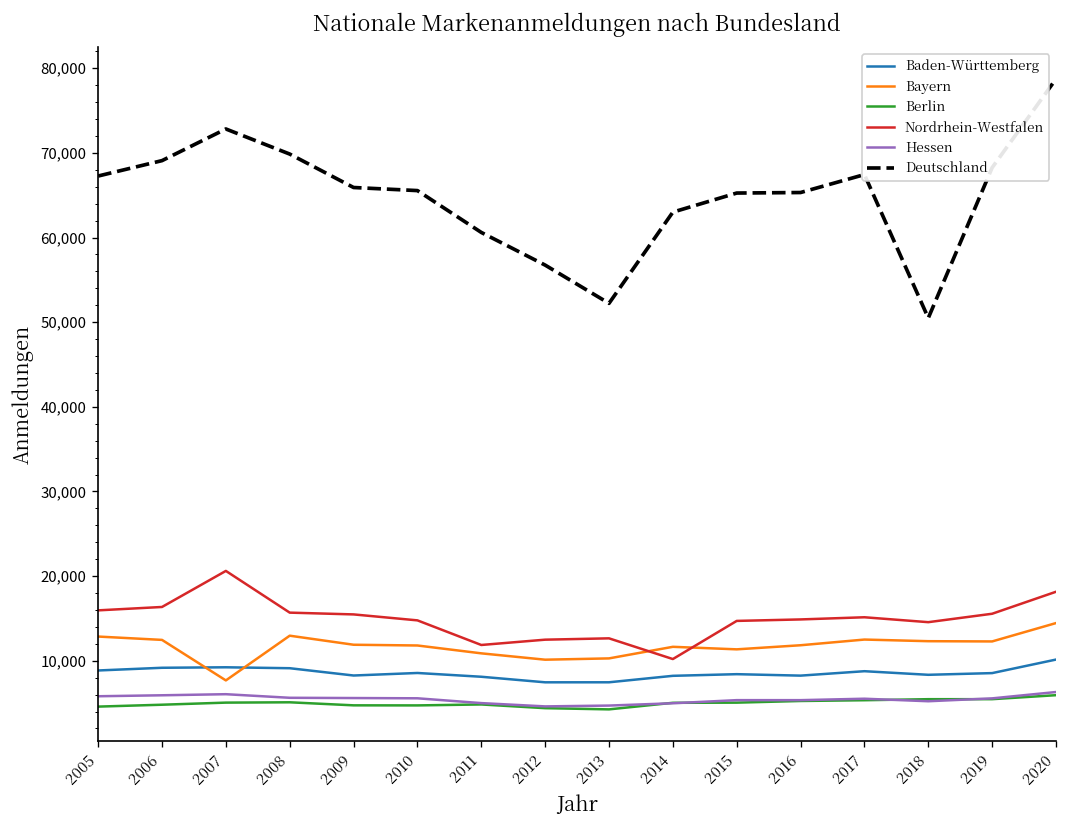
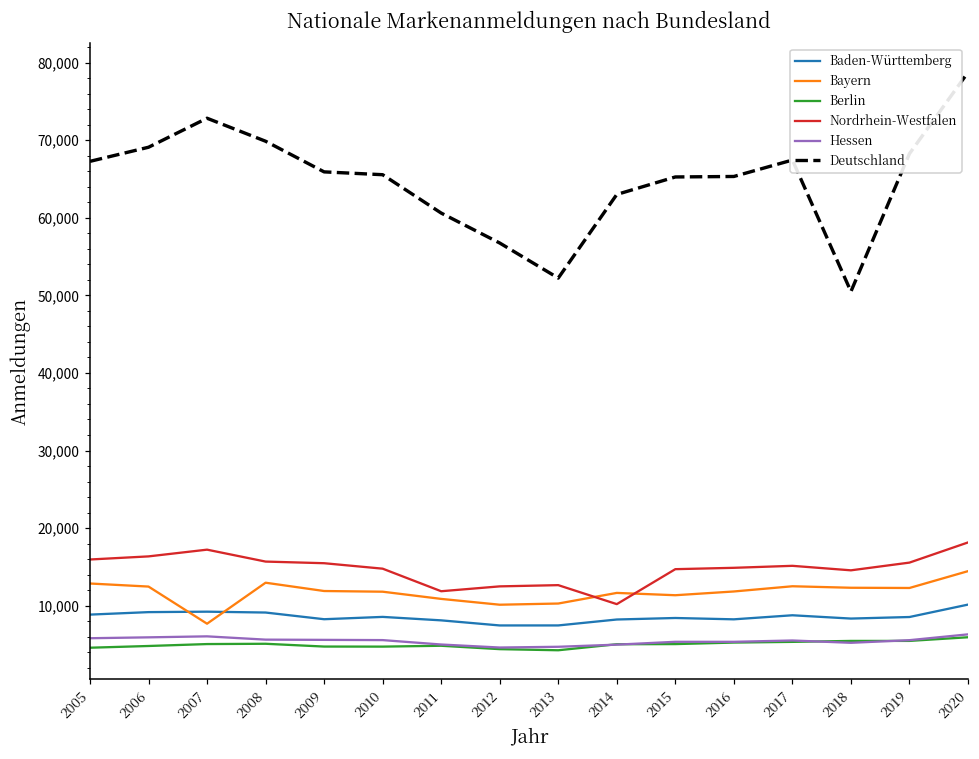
  {
    "Baden-Württemberg": {
      "2005": "9,000",
      "2006": "9,000",
      "2007": "9,000",
      "2008": "9,000",
      "2009": "8,000",
      "2010": "9,000",
      "2011": "8,000",
      "2012": "7,000",
      "2013": "7,000",
      "2014": "8,000",
      "2015": "8,000",
      "2016": "8,000",
      "2017": "9,000",
      "2018": "8,000",
      "2019": "9,000",
      "2020": "10,000"
    },
    "Bayern": {
      "2005": "13,000",
      "2006": "12,000",
      "2007": "8,000",
      "2008": "13,000",
      "2009": "12,000",
      "2010": "12,000",
      "2011": "11,000",
      "2012": "10,000",
      "2013": "10,000",
      "2014": "12,000",
      "2015": "11,000",
      "2016": "12,000",
      "2017": "13,000",
      "2018": "12,000",
      "2019": "12,000",
      "2020": "14,000"
    },
    "Berlin": {
      "2005": "5,000",
      "2006": "5,000",
      "2007": "5,000",
      "2008": "5,000",
      "2009": "5,000",
      "2010": "5,000",
      "2013": "4,000",
      "2020": "6,000"
    },
    "Nordrhein-Westfalen": {
      "2005": "16,000",
      "2006": "16,000",
-     "2007": "21,000",
+     "2007": "17,000",
      "2008": "16,000",
      "2009": "15,000",
      "2010": "15,000",
      "2011": "12,000",
      "2012": "12,000",
      "2013": "13,000",
      "2014": "10,000",
      "2015": "15,000",
      "2016": "15,000",
      "2017": "15,000",
      "2018": "15,000",
      "2019": "16,000",
      "2020": "18,000"
    },
    "Hessen": {
      "2005": "6,000",
      "2006": "6,000",
      "2007": "6,000",
      "2008": "6,000",
      "2009": "6,000",
      "2010": "6,000",
      "2013": "5,000",
      "2020": "6,000"
    },
    "Deutschland": {
      "2005": "67,000",
      "2006": "69,000",
      "2007": "73,000",
      "2008": "70,000",
      "2009": "66,000",
      "2010": "66,000",
      "2011": "61,000",
      "2012": "57,000",
      "2013": "52,000",
      "2014": "63,000",
      "2015": "65,000",
      "2016": "65,000",
      "2018": "50,000",
      "2020": "79,000"
    }
  }
